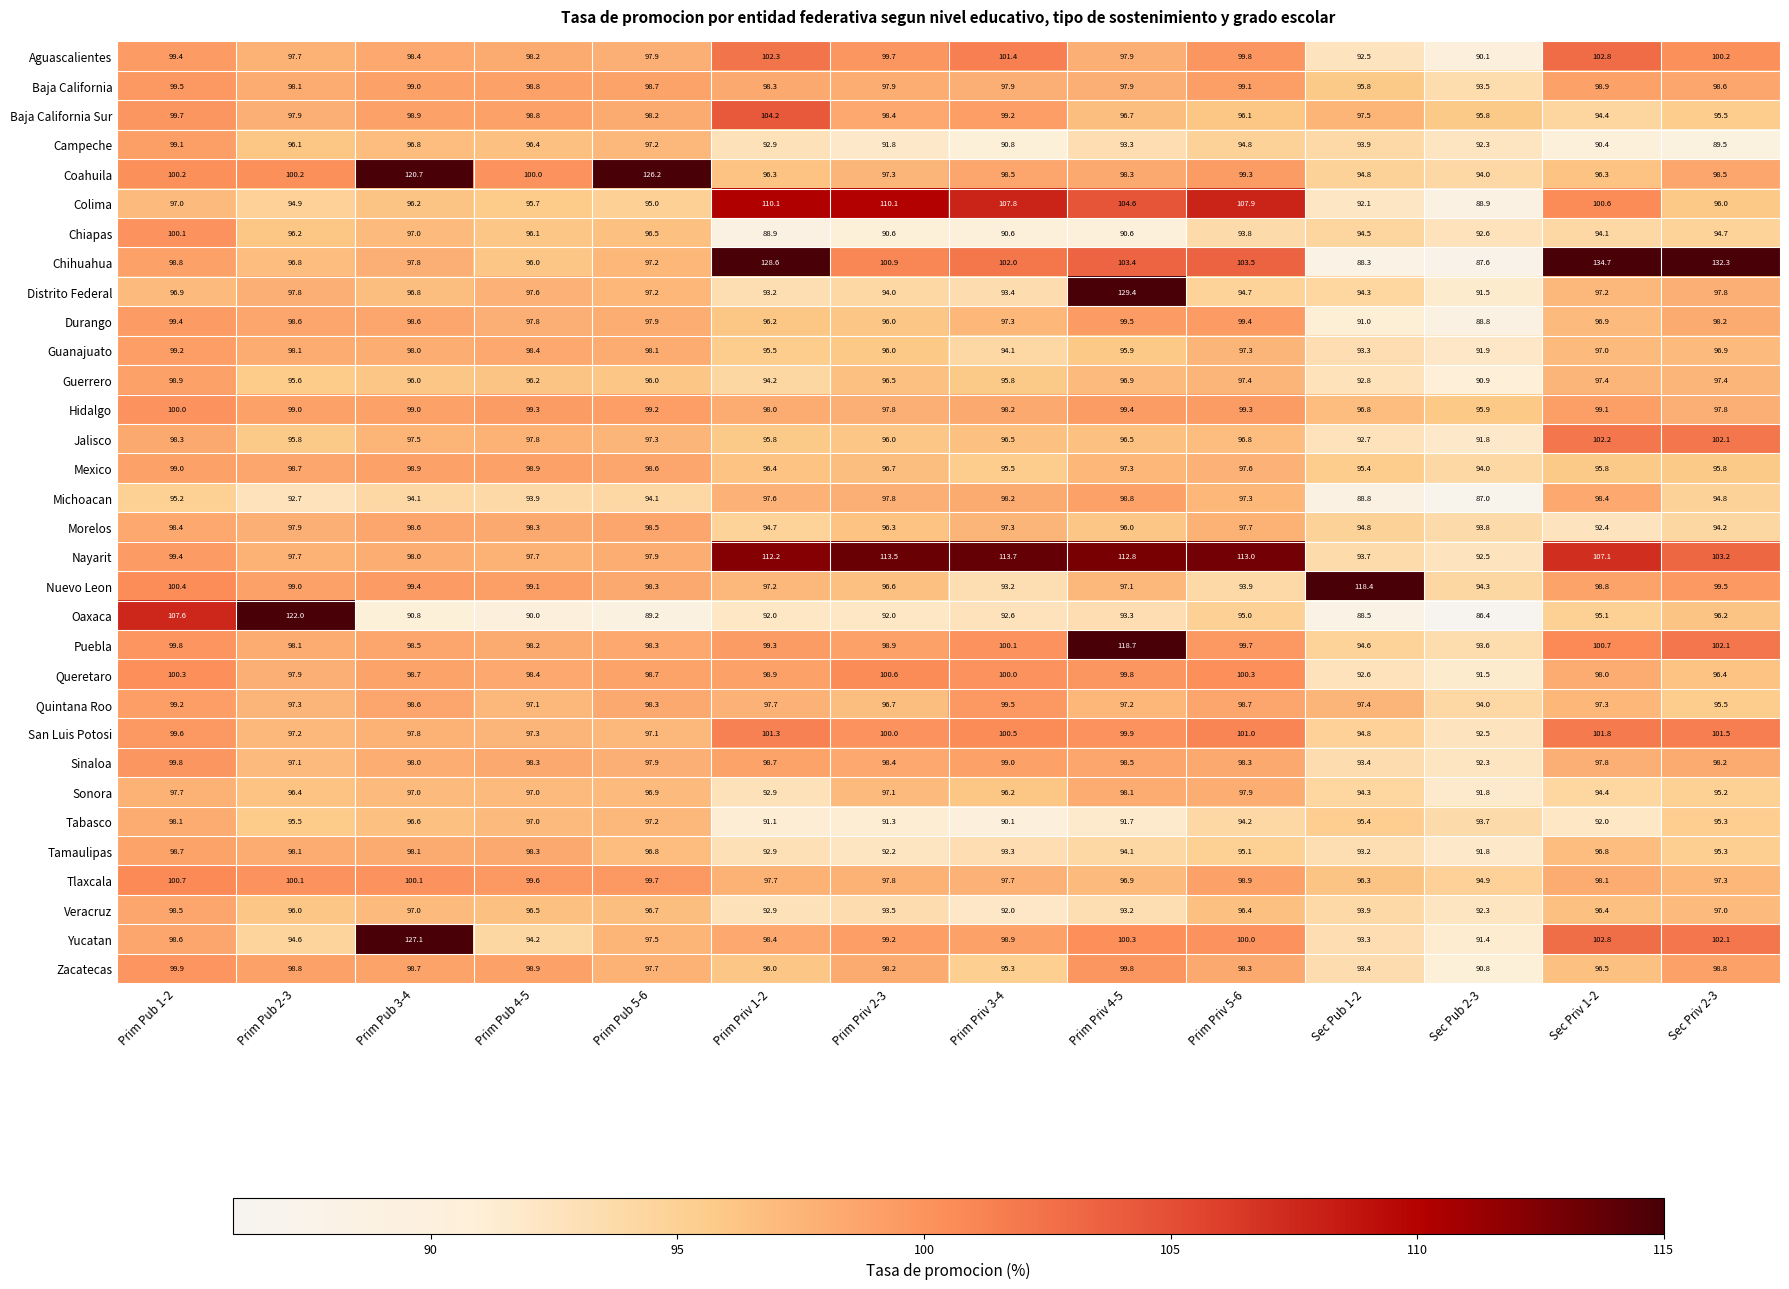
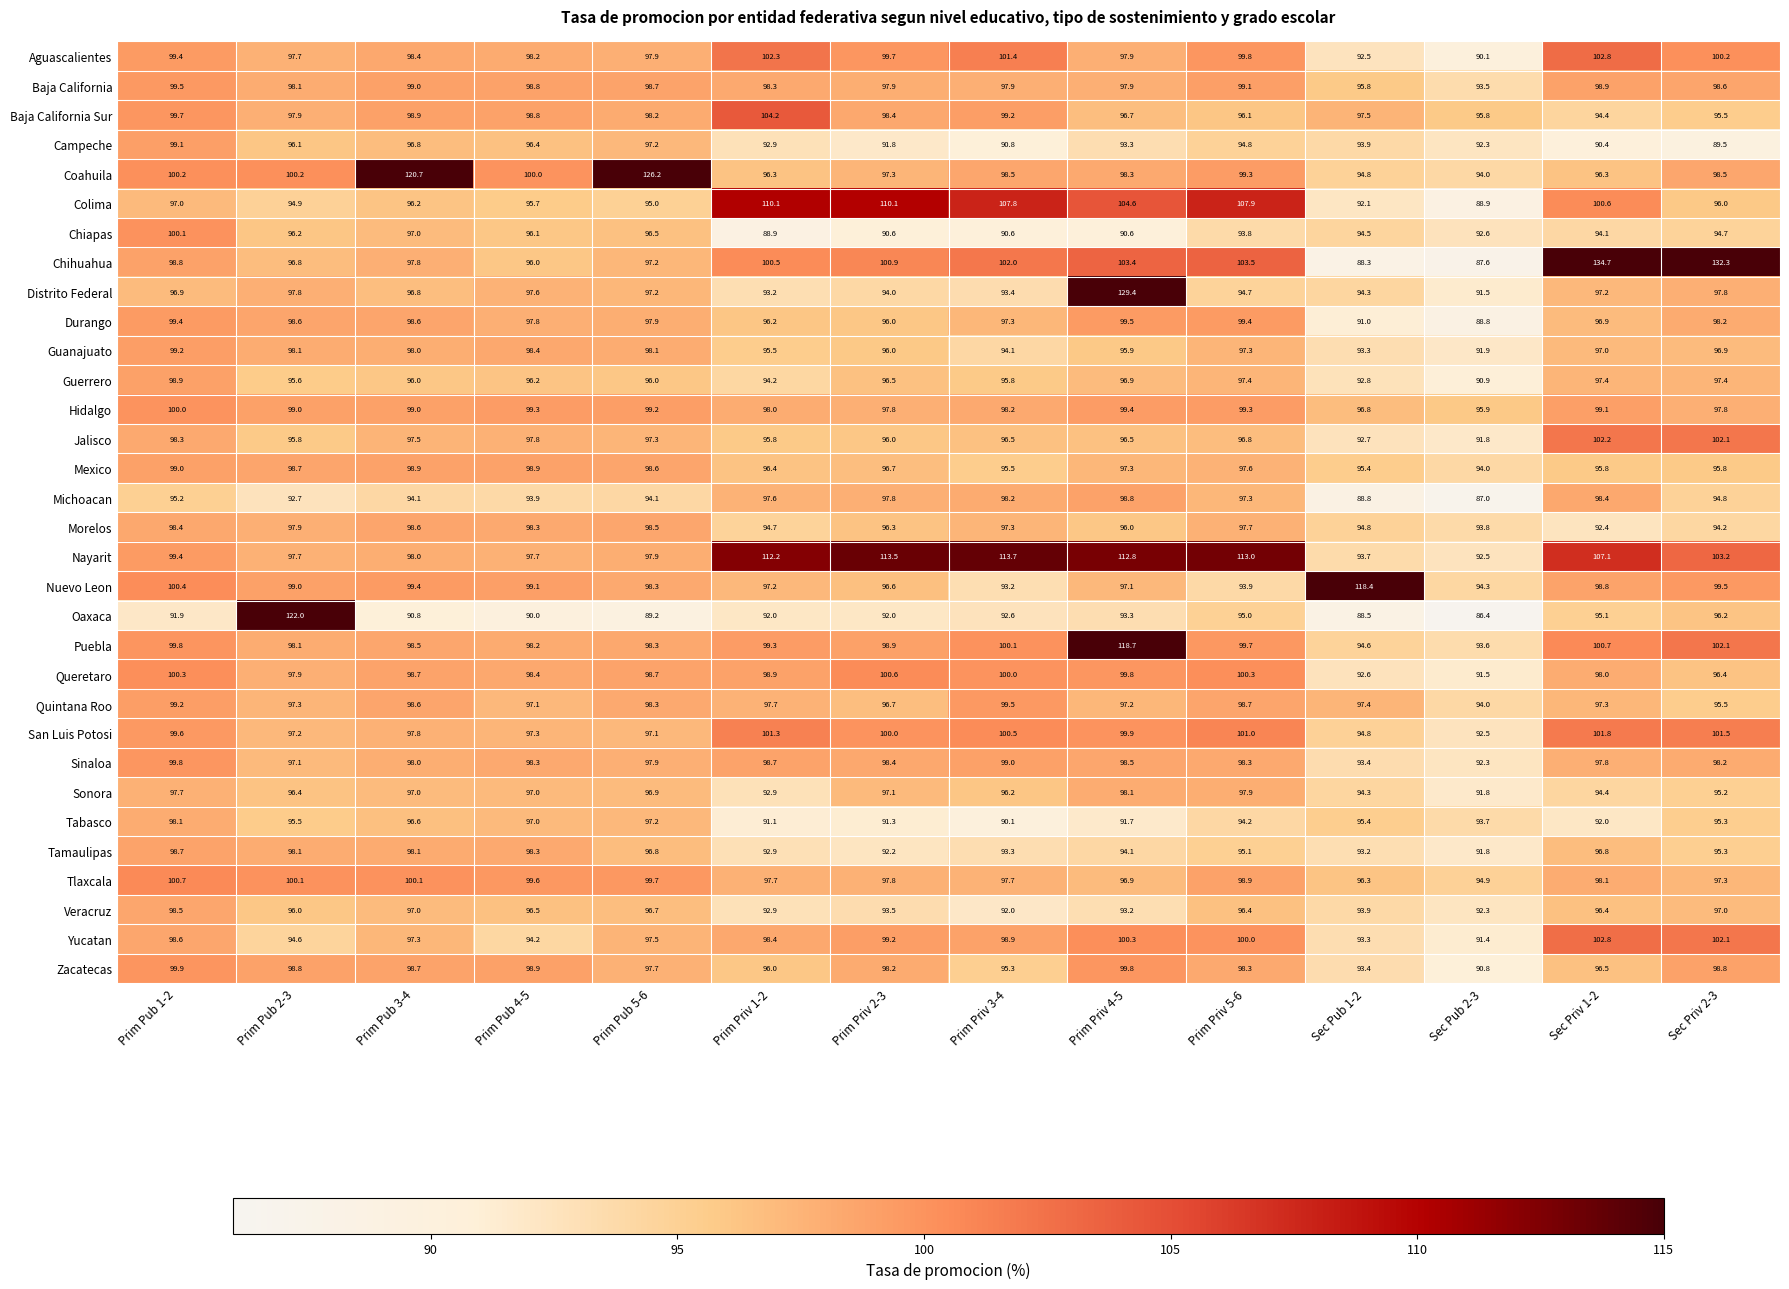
  {
    "Chihuahua": {
      "Prim Pub 1-2": 98.8,
      "Prim Pub 2-3": 96.8,
      "Prim Pub 3-4": 97.8,
      "Prim Pub 4-5": 96.0,
      "Prim Pub 5-6": 97.2,
-     "Prim Priv 1-2": 128.6,
+     "Prim Priv 1-2": 100.5,
      "Prim Priv 2-3": 100.9,
      "Prim Priv 3-4": 102.0,
      "Prim Priv 4-5": 103.4,
      "Prim Priv 5-6": 103.5,
      "Sec Pub 1-2": 88.3,
      "Sec Pub 2-3": 87.6,
      "Sec Priv 1-2": 134.7,
      "Sec Priv 2-3": 132.3
    },
    "Oaxaca": {
-     "Prim Pub 1-2": 107.6,
+     "Prim Pub 1-2": 91.9,
      "Prim Pub 2-3": 122.0,
      "Prim Pub 3-4": 90.8,
      "Prim Pub 4-5": 90.0,
      "Prim Pub 5-6": 89.2,
      "Prim Priv 1-2": 92.0,
      "Prim Priv 2-3": 92.0,
      "Prim Priv 3-4": 92.6,
      "Prim Priv 4-5": 93.3,
      "Prim Priv 5-6": 95.0,
      "Sec Pub 1-2": 88.5,
      "Sec Pub 2-3": 86.4,
      "Sec Priv 1-2": 95.1,
      "Sec Priv 2-3": 96.2
    },
    "Yucatan": {
      "Prim Pub 1-2": 98.6,
      "Prim Pub 2-3": 94.6,
-     "Prim Pub 3-4": 127.1,
+     "Prim Pub 3-4": 97.3,
      "Prim Pub 4-5": 94.2,
      "Prim Pub 5-6": 97.5,
      "Prim Priv 1-2": 98.4,
      "Prim Priv 2-3": 99.2,
      "Prim Priv 3-4": 98.9,
      "Prim Priv 4-5": 100.3,
      "Prim Priv 5-6": 100.0,
      "Sec Pub 1-2": 93.3,
      "Sec Pub 2-3": 91.4,
      "Sec Priv 1-2": 102.8,
      "Sec Priv 2-3": 102.1
    }
  }
